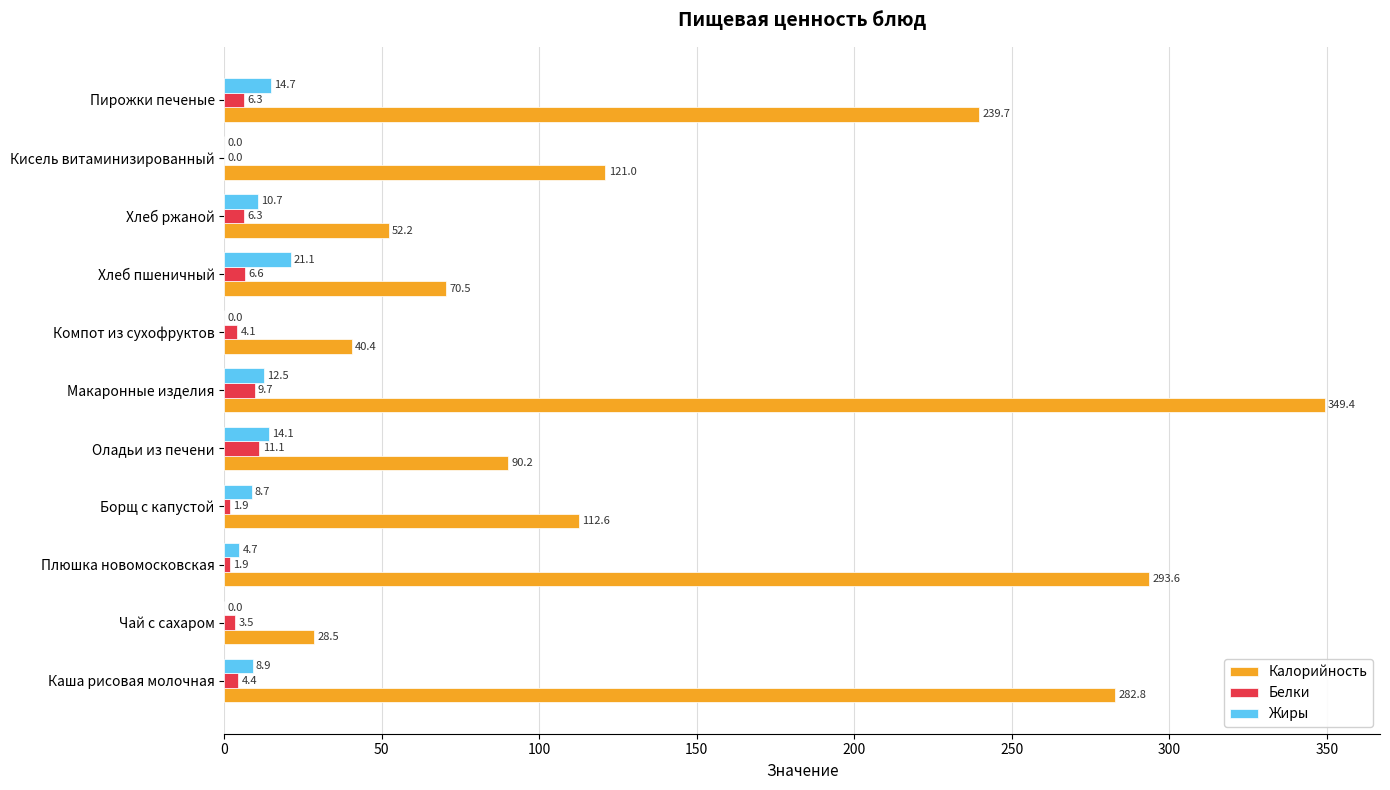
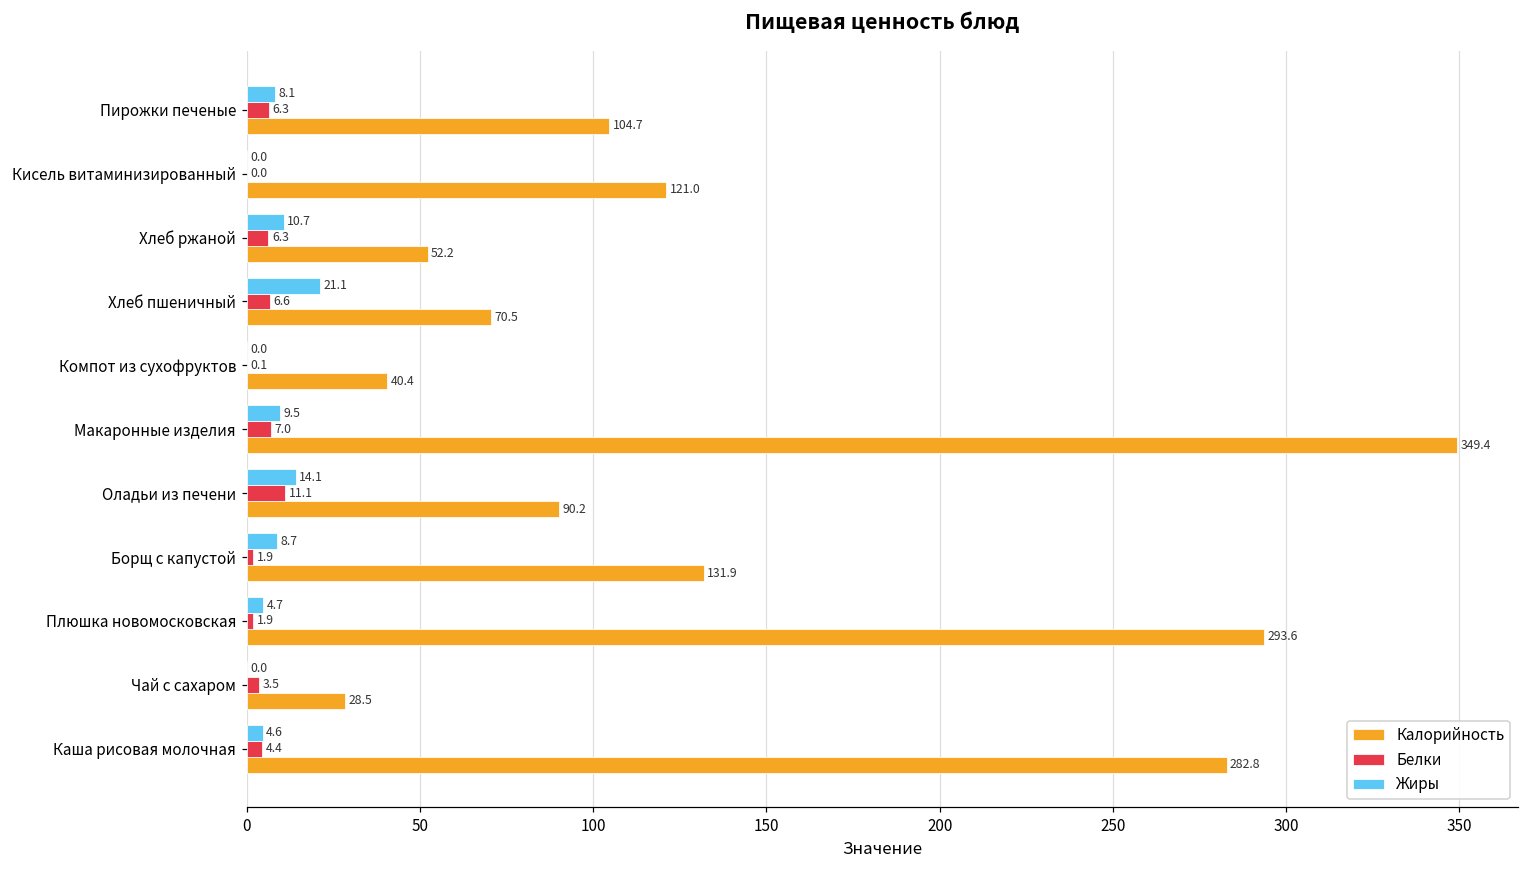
  {
    "Калорийность": {
-     "Пирожки печеные": 239.7,
+     "Пирожки печеные": 104.7,
      "Кисель витаминизированный": 121.0,
      "Хлеб ржаной": 52.2,
      "Хлеб пшеничный": 70.5,
      "Компот из сухофруктов": 40.4,
      "Макаронные изделия": 349.4,
      "Оладьи из печени": 90.2,
-     "Борщ с капустой": 112.6,
+     "Борщ с капустой": 131.9,
      "Плюшка новомосковская": 293.6,
      "Чай с сахаром": 28.5,
      "Каша рисовая молочная": 282.8
    },
    "Белки": {
      "Пирожки печеные": 6.3,
      "Кисель витаминизированный": 0.0,
      "Хлеб ржаной": 6.3,
      "Хлеб пшеничный": 6.6,
-     "Компот из сухофруктов": 4.1,
-     "Макаронные изделия": 9.7,
+     "Компот из сухофруктов": 0.1,
+     "Макаронные изделия": 7.0,
      "Оладьи из печени": 11.1,
      "Борщ с капустой": 1.9,
      "Плюшка новомосковская": 1.9,
      "Чай с сахаром": 3.5,
      "Каша рисовая молочная": 4.4
    },
    "Жиры": {
-     "Пирожки печеные": 14.7,
+     "Пирожки печеные": 8.1,
      "Кисель витаминизированный": 0.0,
      "Хлеб ржаной": 10.7,
      "Хлеб пшеничный": 21.1,
      "Компот из сухофруктов": 0.0,
-     "Макаронные изделия": 12.5,
+     "Макаронные изделия": 9.5,
      "Оладьи из печени": 14.1,
      "Борщ с капустой": 8.7,
      "Плюшка новомосковская": 4.7,
      "Чай с сахаром": 0.0,
-     "Каша рисовая молочная": 8.9
+     "Каша рисовая молочная": 4.6
    }
  }
